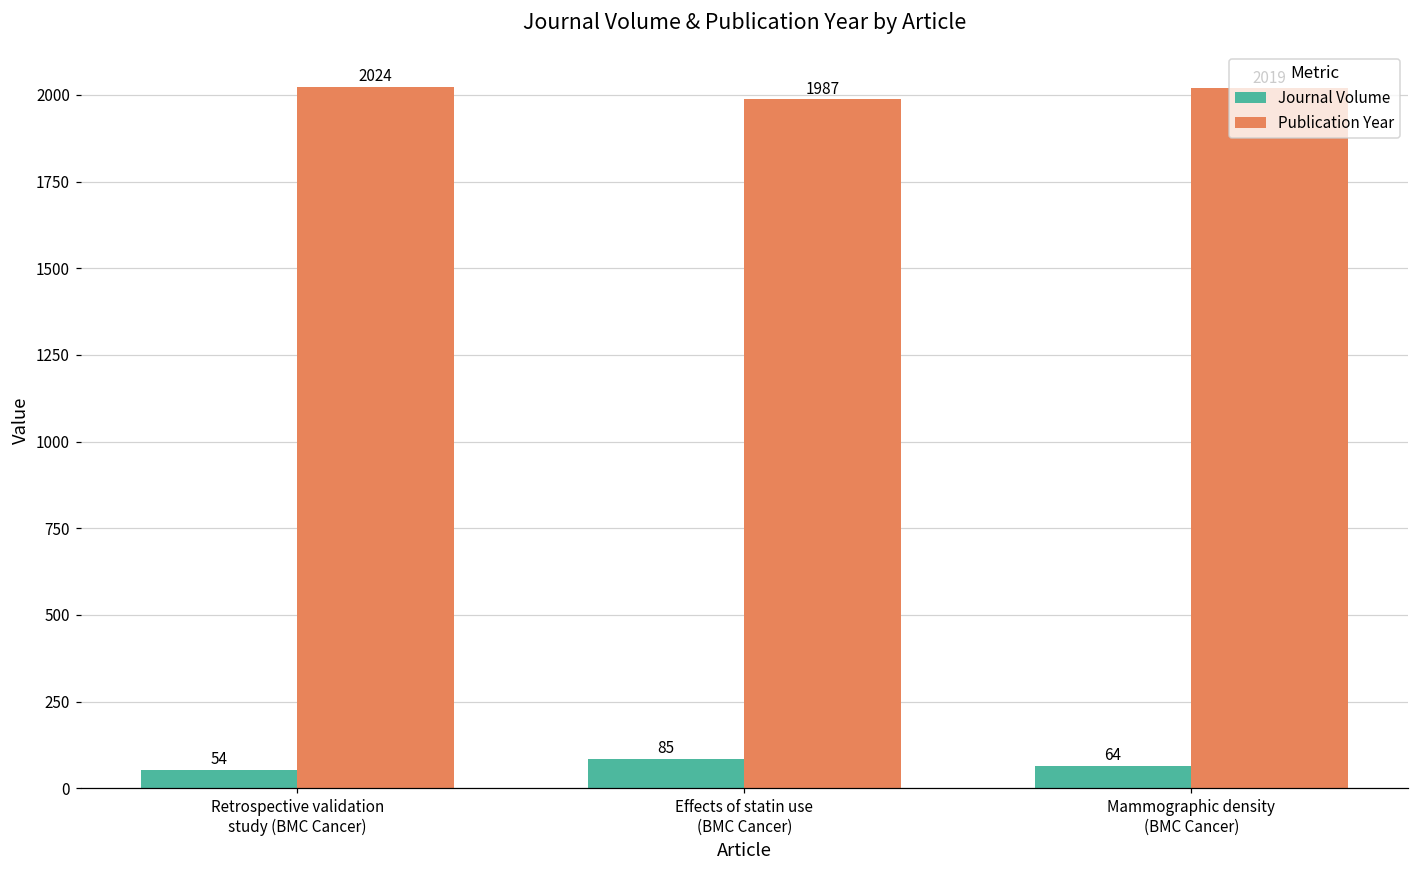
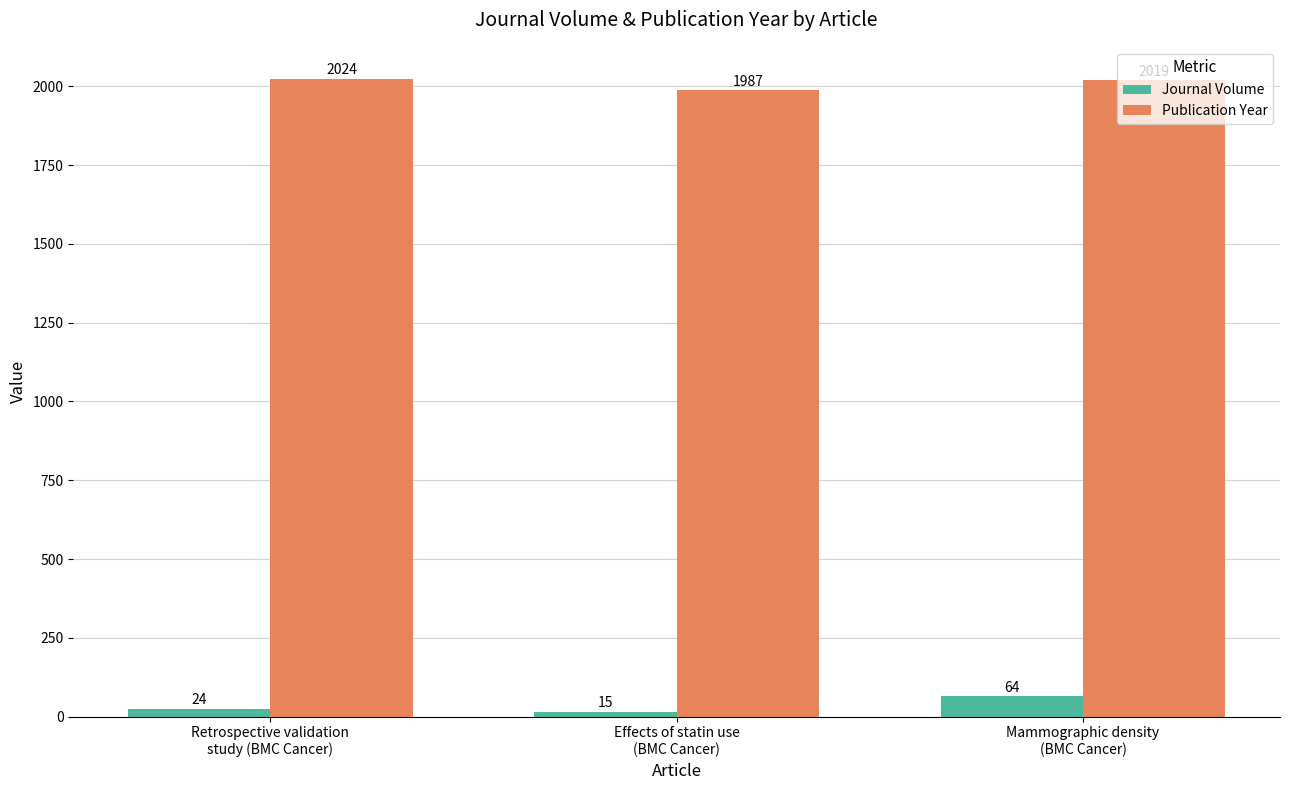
  {
    "Journal Volume": {
-     "Retrospective validation study (BMC Cancer)": 54,
-     "Effects of statin use (BMC Cancer)": 85,
+     "Retrospective validation study (BMC Cancer)": 24,
+     "Effects of statin use (BMC Cancer)": 15,
      "Mammographic density (BMC Cancer)": 64
    },
    "Publication Year": {
      "Retrospective validation study (BMC Cancer)": 2024,
      "Effects of statin use (BMC Cancer)": 1987
    }
  }
